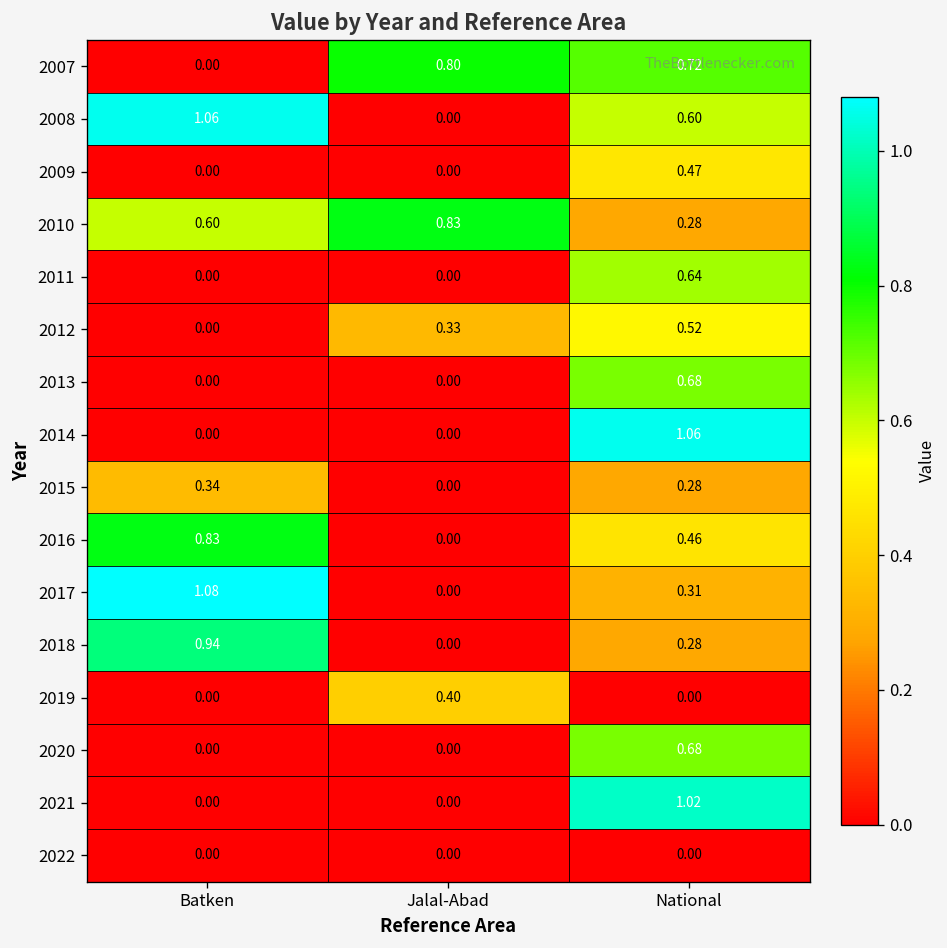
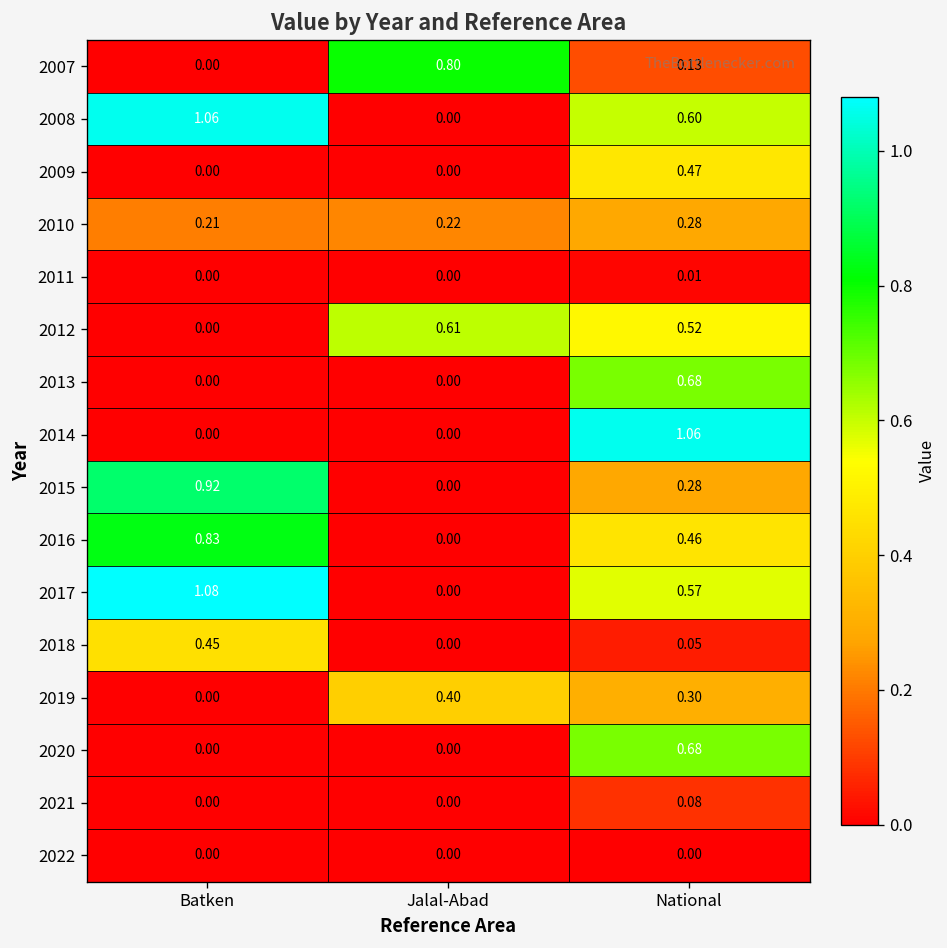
  {
    "2007": {
      "Batken": 0.00,
      "Jalal-Abad": 0.80,
-     "National": 0.72
+     "National": 0.13
    },
    "2008": {
      "Batken": 1.06,
      "Jalal-Abad": 0.00,
      "National": 0.60
    },
    "2009": {
      "Batken": 0.00,
      "Jalal-Abad": 0.00,
      "National": 0.47
    },
    "2010": {
-     "Batken": 0.60,
-     "Jalal-Abad": 0.83,
+     "Batken": 0.21,
+     "Jalal-Abad": 0.22,
      "National": 0.28
    },
    "2011": {
      "Batken": 0.00,
      "Jalal-Abad": 0.00,
-     "National": 0.64
+     "National": 0.01
    },
    "2012": {
      "Batken": 0.00,
-     "Jalal-Abad": 0.33,
+     "Jalal-Abad": 0.61,
      "National": 0.52
    },
    "2013": {
      "Batken": 0.00,
      "Jalal-Abad": 0.00,
      "National": 0.68
    },
    "2014": {
      "Batken": 0.00,
      "Jalal-Abad": 0.00,
      "National": 1.06
    },
    "2015": {
-     "Batken": 0.34,
+     "Batken": 0.92,
      "Jalal-Abad": 0.00,
      "National": 0.28
    },
    "2016": {
      "Batken": 0.83,
      "Jalal-Abad": 0.00,
      "National": 0.46
    },
    "2017": {
      "Batken": 1.08,
      "Jalal-Abad": 0.00,
-     "National": 0.31
+     "National": 0.57
    },
    "2018": {
-     "Batken": 0.94,
+     "Batken": 0.45,
      "Jalal-Abad": 0.00,
-     "National": 0.28
+     "National": 0.05
    },
    "2019": {
      "Batken": 0.00,
      "Jalal-Abad": 0.40,
-     "National": 0.00
+     "National": 0.30
    },
    "2020": {
      "Batken": 0.00,
      "Jalal-Abad": 0.00,
      "National": 0.68
    },
    "2021": {
      "Batken": 0.00,
      "Jalal-Abad": 0.00,
-     "National": 1.02
+     "National": 0.08
    },
    "2022": {
      "Batken": 0.00,
      "Jalal-Abad": 0.00,
      "National": 0.00
    }
  }
